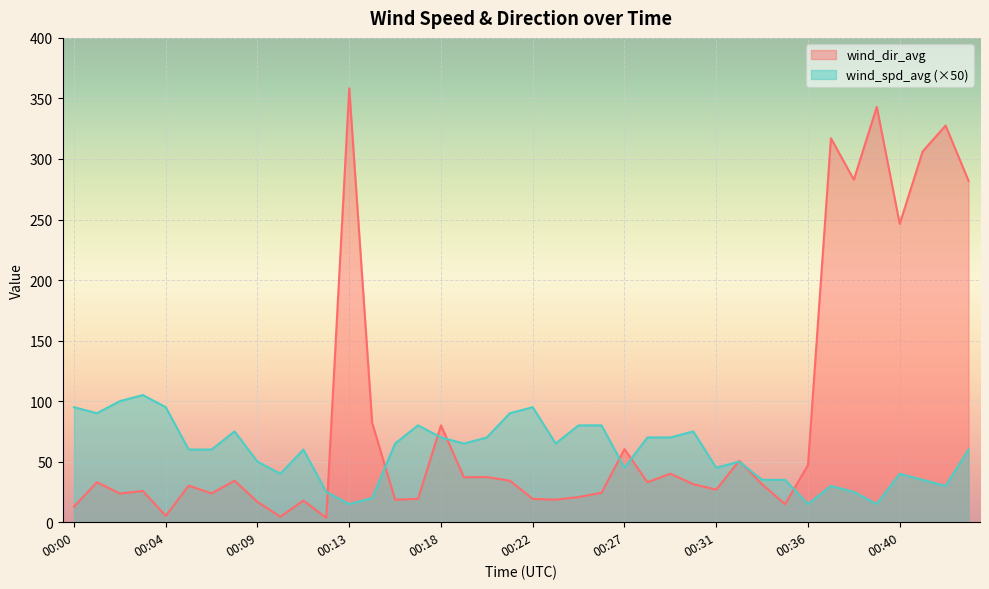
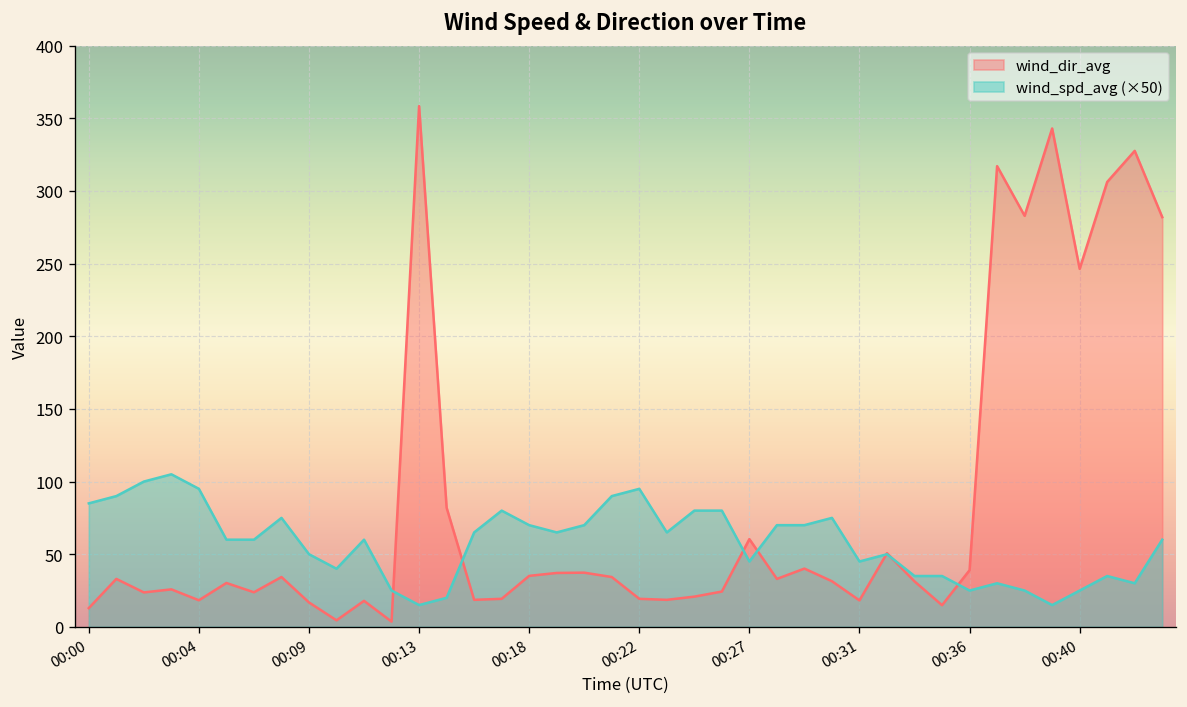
  {
    "wind_dir_avg": {
      "00:00": 13,
-     "00:04": 5,
+     "00:04": 18,
      "00:09": 17,
      "00:13": 358,
-     "00:18": 80,
+     "00:18": 35,
      "00:22": 19,
      "00:27": 60,
-     "00:31": 27,
-     "00:36": 47,
+     "00:31": 18,
+     "00:36": 39,
      "00:40": 246
    },
    "wind_spd_avg (×50)": {
-     "00:00": 95,
+     "00:00": 85,
      "00:04": 95,
      "00:09": 50,
      "00:13": 15,
      "00:18": 70,
      "00:22": 95,
      "00:27": 45,
      "00:31": 45,
-     "00:36": 15,
-     "00:40": 40
+     "00:36": 25,
+     "00:40": 25
    }
  }
